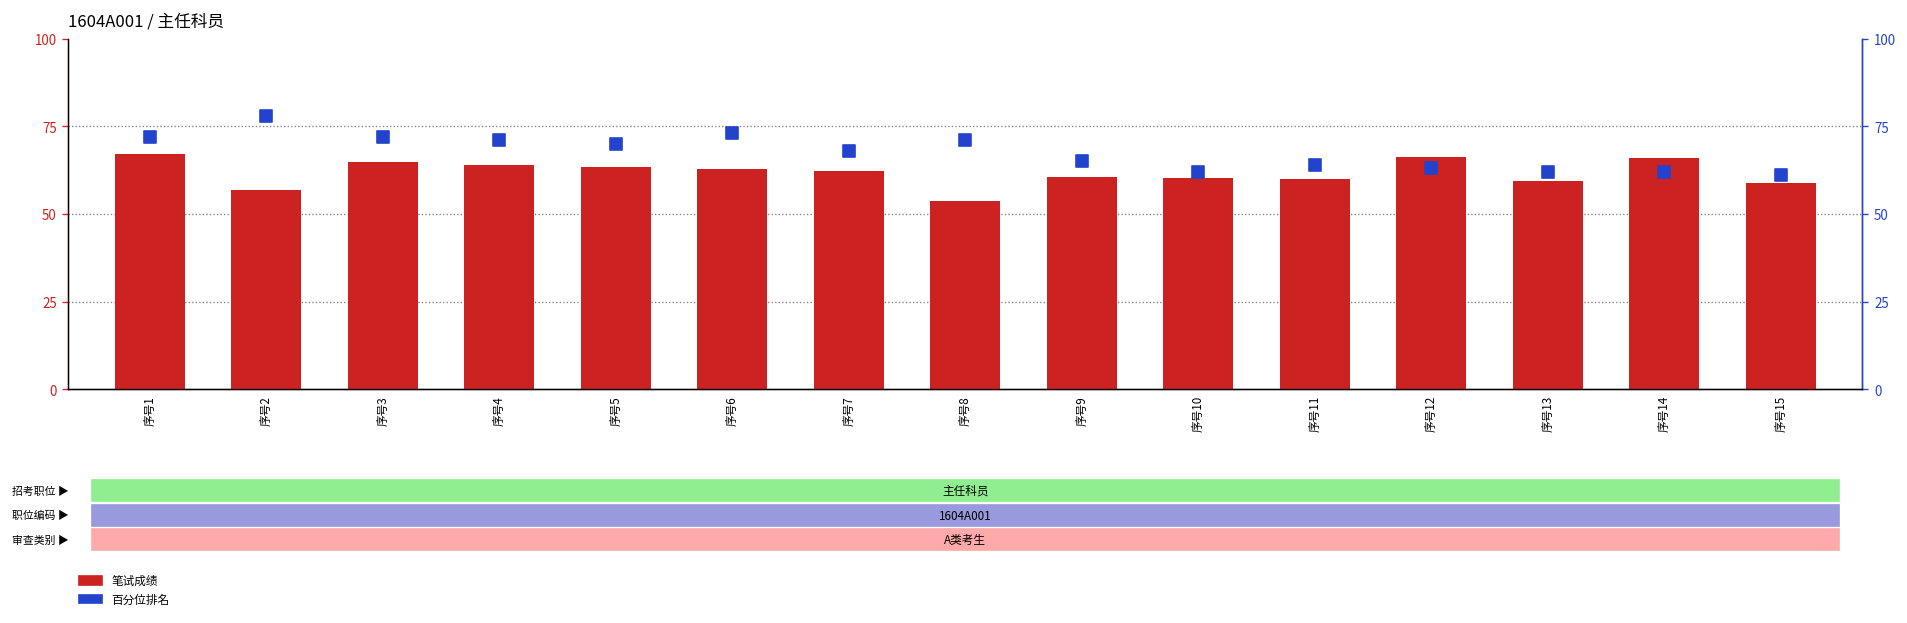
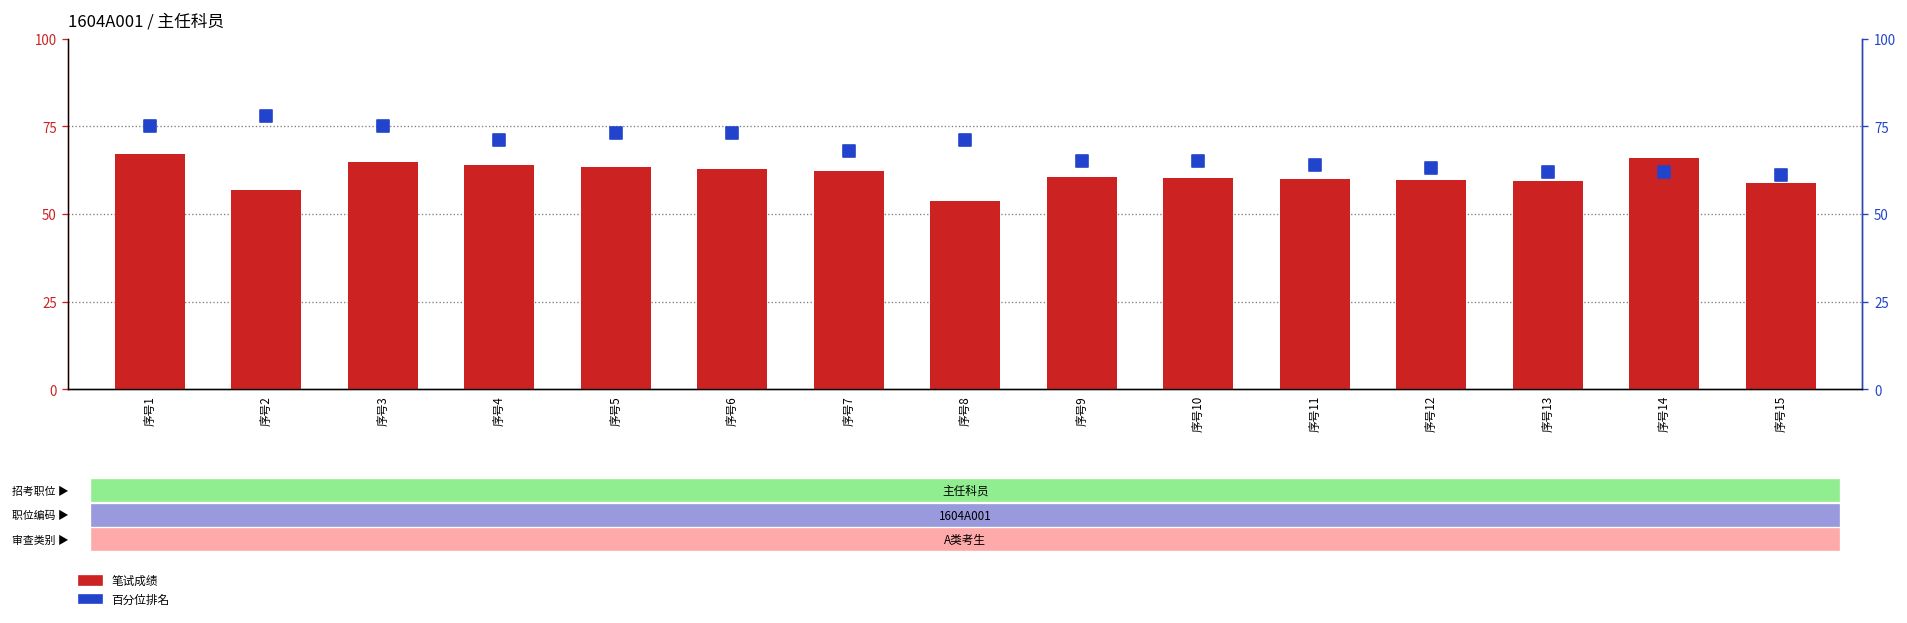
  {
    "笔试成绩": {
      "序号1": 67,
      "序号2": 57,
      "序号3": 65,
      "序号4": 64,
      "序号5": 63,
      "序号6": 63,
      "序号7": 62,
      "序号8": 54,
      "序号9": 61,
      "序号10": 60,
      "序号11": 60,
-     "序号12": 66,
+     "序号12": 60,
      "序号13": 59,
      "序号14": 66,
      "序号15": 59
    },
    "百分位排名": {
-     "序号1": 72,
-     "序号3": 72,
-     "序号5": 70,
-     "序号10": 62
+     "序号1": 75,
+     "序号3": 75,
+     "序号5": 73,
+     "序号10": 65
    }
  }
